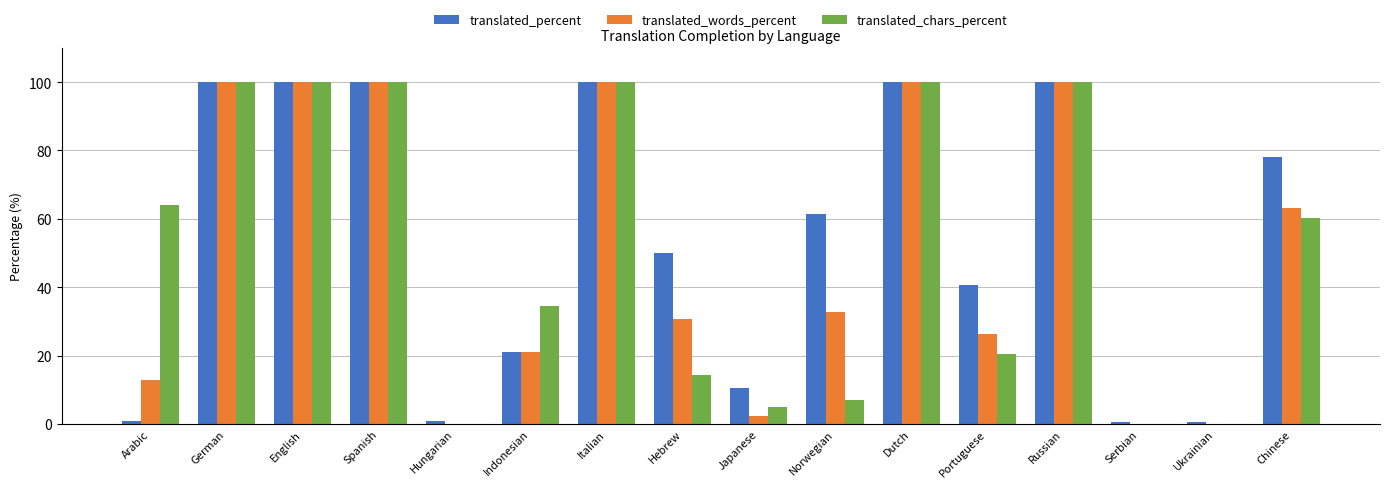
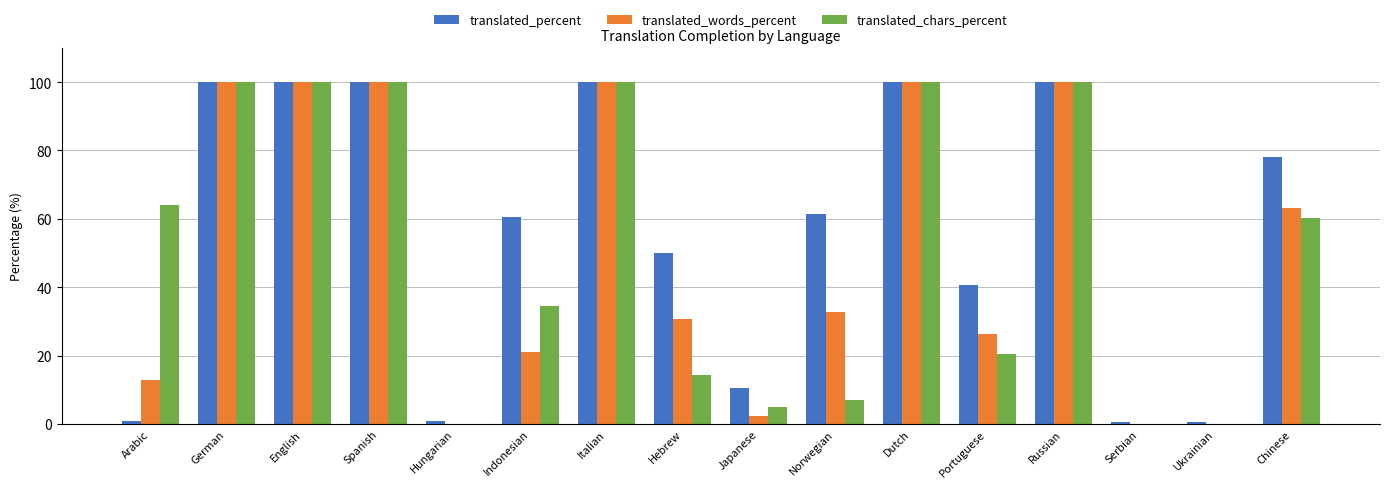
  {
    "translated_percent": {
      "Arabic": 1,
      "German": 100,
      "English": 100,
      "Spanish": 100,
      "Hungarian": 1,
-     "Indonesian": 21,
+     "Indonesian": 61,
      "Italian": 100,
      "Hebrew": 50,
      "Japanese": 10,
      "Norwegian": 61,
      "Dutch": 100,
      "Portuguese": 41,
      "Russian": 100,
      "Chinese": 78
    },
    "translated_words_percent": {
      "Arabic": 13,
      "German": 100,
      "English": 100,
      "Spanish": 100,
      "Indonesian": 21,
      "Italian": 100,
      "Hebrew": 31,
      "Japanese": 2,
      "Norwegian": 33,
      "Dutch": 100,
      "Portuguese": 26,
      "Russian": 100,
      "Chinese": 63
    },
    "translated_chars_percent": {
      "Arabic": 64,
      "German": 100,
      "English": 100,
      "Spanish": 100,
      "Indonesian": 35,
      "Italian": 100,
      "Hebrew": 14,
      "Japanese": 5,
      "Norwegian": 7,
      "Dutch": 100,
      "Portuguese": 20,
      "Russian": 100,
      "Chinese": 60
    }
  }
